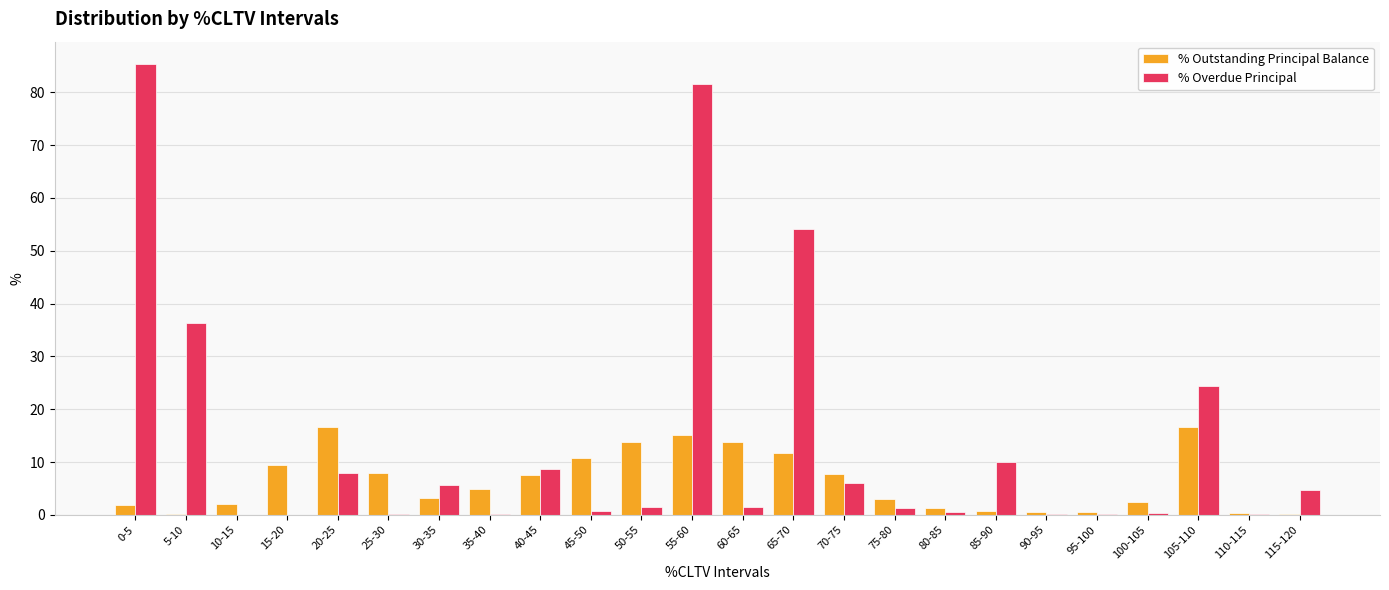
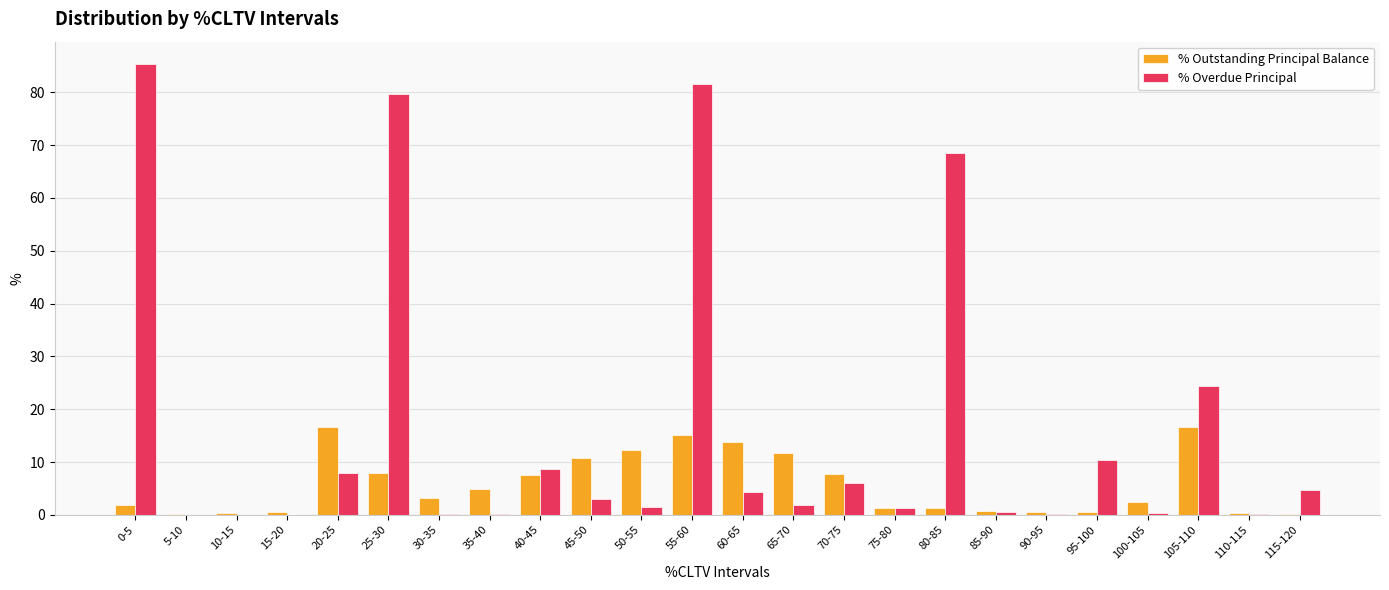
  {
    "% Outstanding Principal Balance": {
      "0-5": 2,
-     "10-15": 2,
-     "15-20": 9,
+     "10-15": 0,
+     "15-20": 1,
      "20-25": 17,
      "25-30": 8,
      "30-35": 3,
      "35-40": 5,
      "40-45": 8,
      "45-50": 11,
-     "50-55": 14,
+     "50-55": 12,
      "55-60": 15,
      "60-65": 14,
      "65-70": 12,
      "70-75": 8,
-     "75-80": 3,
+     "75-80": 1,
      "80-85": 1,
      "85-90": 1,
      "90-95": 1,
      "95-100": 1,
      "100-105": 2,
      "105-110": 17
    },
    "% Overdue Principal": {
      "0-5": 85,
-     "5-10": 36,
+     "5-10": 0,
      "10-15": 0,
      "20-25": 8,
-     "25-30": 0,
-     "30-35": 6,
+     "25-30": 80,
+     "30-35": 0,
      "40-45": 9,
-     "45-50": 1,
+     "45-50": 3,
      "50-55": 1,
      "55-60": 82,
-     "60-65": 2,
-     "65-70": 54,
+     "60-65": 4,
+     "65-70": 2,
      "70-75": 6,
      "75-80": 1,
-     "80-85": 1,
-     "85-90": 10,
-     "95-100": 0,
+     "80-85": 69,
+     "85-90": 0,
+     "95-100": 10,
      "105-110": 24,
      "115-120": 5
    }
  }
